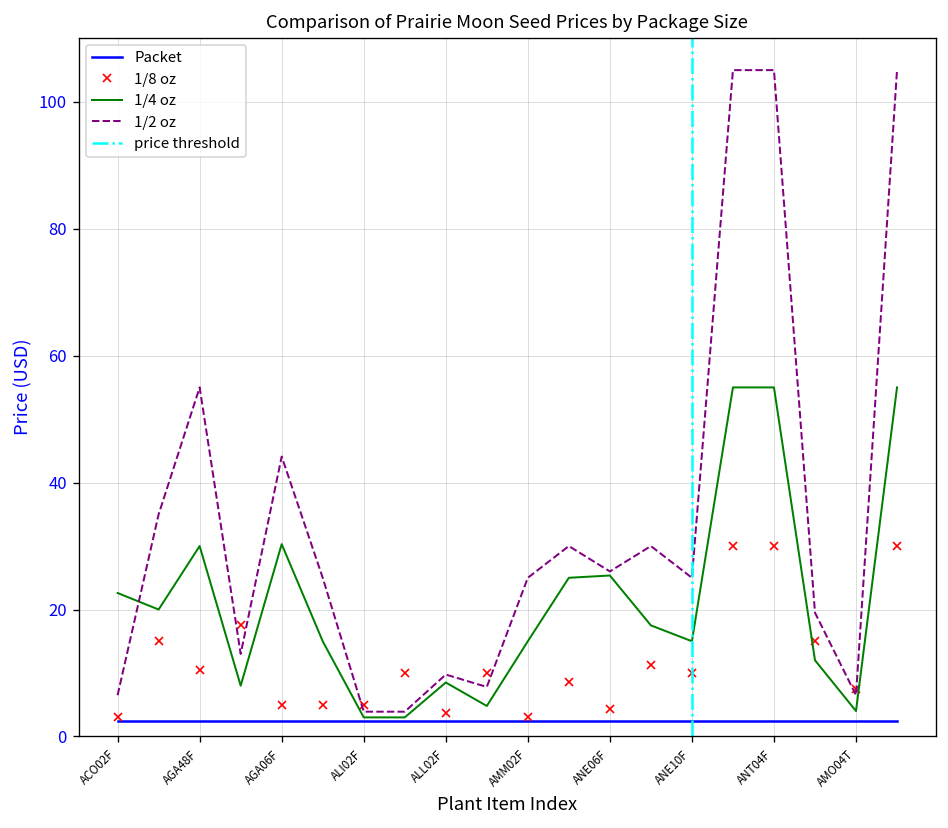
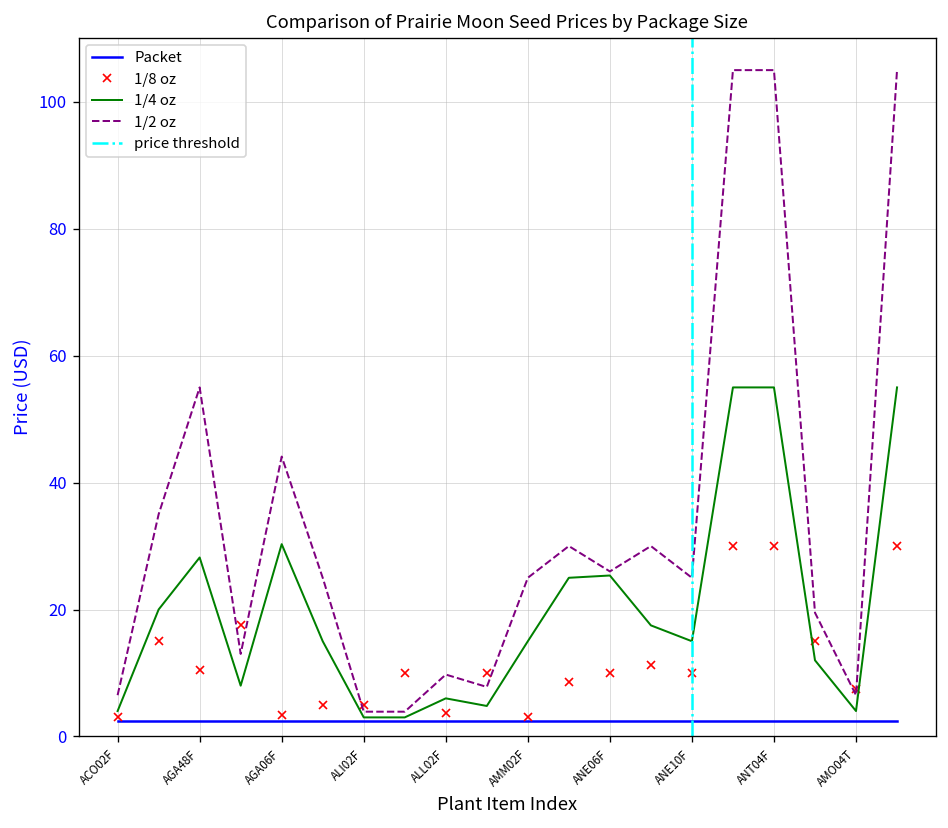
  {
    "Packet": {
      "ACO02F": 3,
      "AGA48F": 3,
      "AGA06F": 3,
      "ALI02F": 3,
      "ALL02F": 3,
      "AMM02F": 3,
      "ANE06F": 3,
      "ANE10F": 3,
      "ANT04F": 3,
      "AMO04T": 3
    },
    "1/8 oz": {
      "ACO02F": 3,
      "AGA48F": 11,
-     "AGA06F": 5,
+     "AGA06F": 3,
      "ALI02F": 5,
      "ALL02F": 4,
      "AMM02F": 3,
-     "ANE06F": 4,
+     "ANE06F": 10,
      "ANE10F": 10,
      "ANT04F": 30,
      "AMO04T": 8
    },
    "1/4 oz": {
-     "ACO02F": 23,
-     "AGA48F": 30,
+     "ACO02F": 4,
+     "AGA48F": 28,
      "AGA06F": 30,
      "ALI02F": 3,
-     "ALL02F": 9,
+     "ALL02F": 6,
      "AMM02F": 15,
      "ANE06F": 25,
      "ANE10F": 15,
      "ANT04F": 55,
      "AMO04T": 4
    },
    "1/2 oz": {
      "ACO02F": 7,
      "AGA48F": 55,
      "AGA06F": 44,
      "ALI02F": 4,
      "ALL02F": 10,
      "AMM02F": 25,
      "ANE06F": 26,
      "ANE10F": 25,
      "ANT04F": 105,
      "AMO04T": 7
    }
  }
